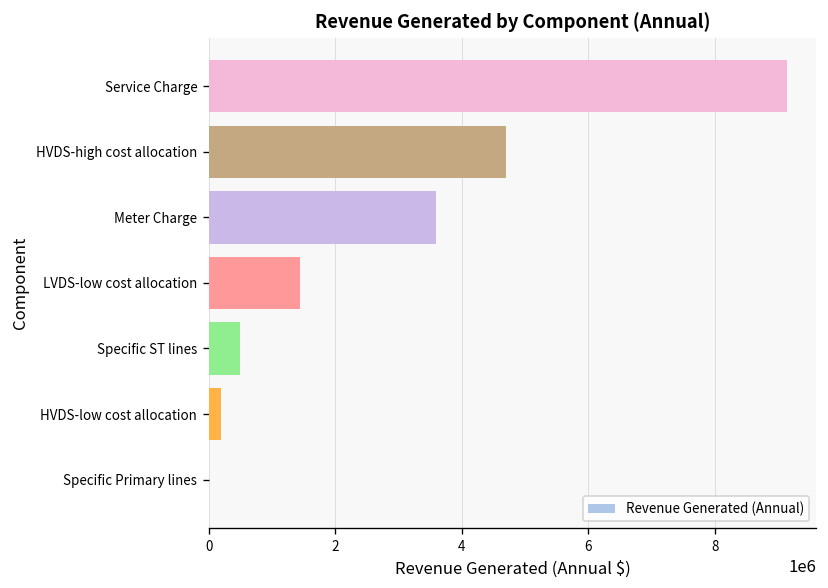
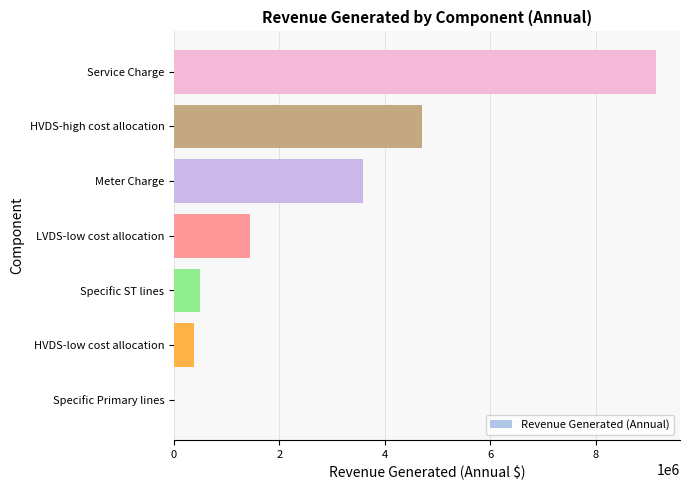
  {
    "Service Charge": 9100000,
    "HVDS-high cost allocation": 4700000,
    "Meter Charge": 3600000,
    "LVDS-low cost allocation": 1400000,
    "Specific ST lines": 500000,
-   "HVDS-low cost allocation": 200000,
+   "HVDS-low cost allocation": 400000,
    "Specific Primary lines": 0
  }
